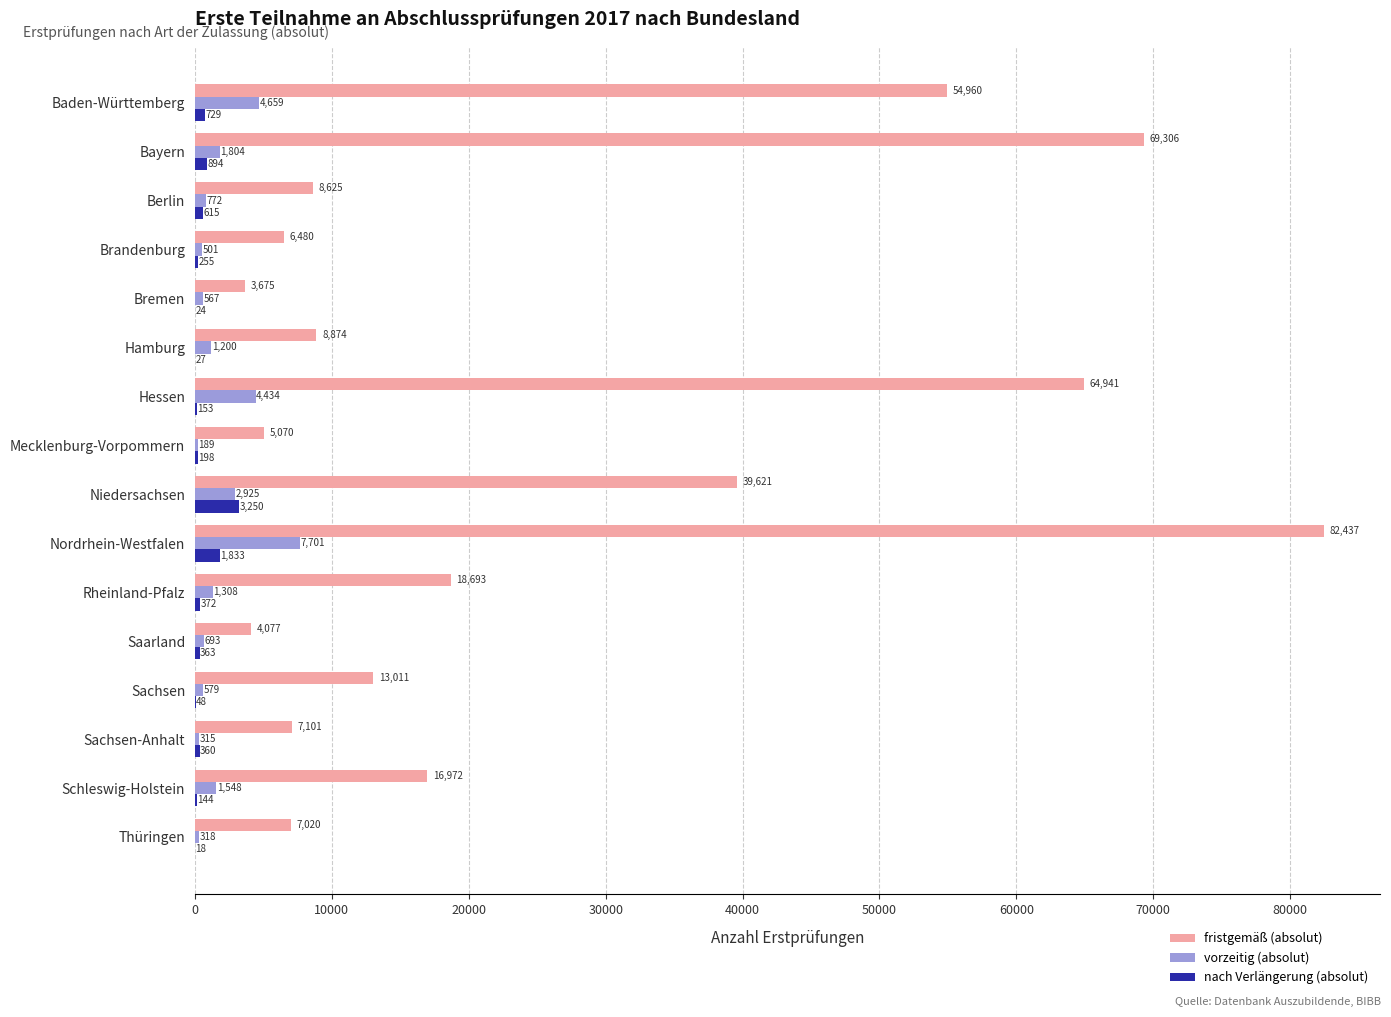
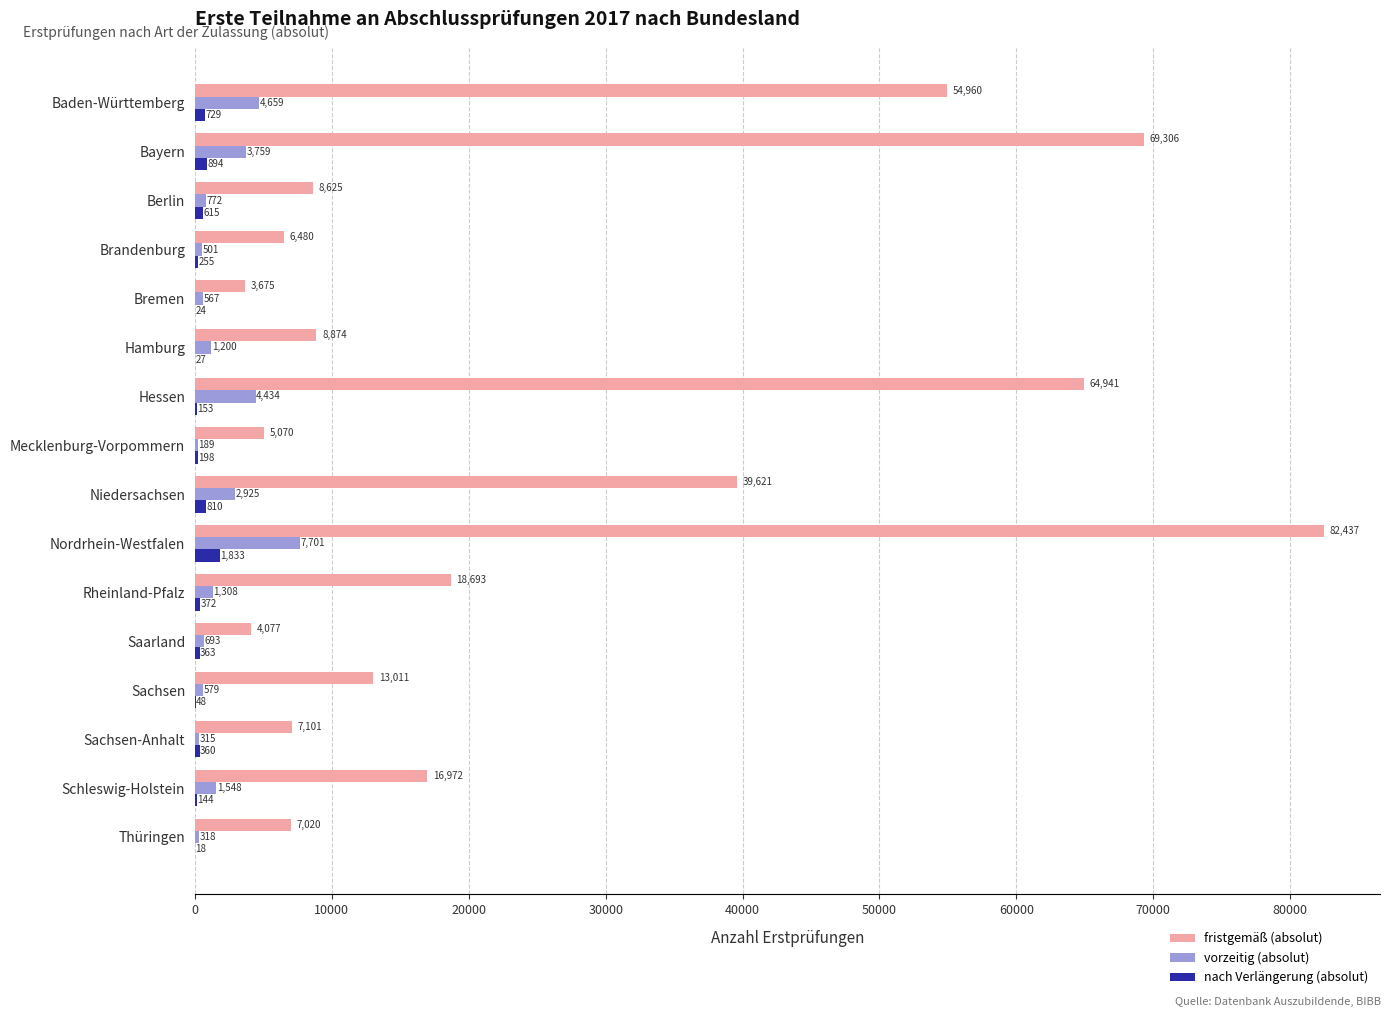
  {
    "fristgemäß (absolut)": {
      "Baden-Württemberg": "54,960",
      "Bayern": "69,306",
      "Berlin": "8,625",
      "Brandenburg": "6,480",
      "Bremen": "3,675",
      "Hamburg": "8,874",
      "Hessen": "64,941",
      "Mecklenburg-Vorpommern": "5,070",
      "Niedersachsen": "39,621",
      "Nordrhein-Westfalen": "82,437",
      "Rheinland-Pfalz": "18,693",
      "Saarland": "4,077",
      "Sachsen": "13,011",
      "Sachsen-Anhalt": "7,101",
      "Schleswig-Holstein": "16,972",
      "Thüringen": "7,020"
    },
    "vorzeitig (absolut)": {
      "Baden-Württemberg": "4,659",
-     "Bayern": "1,804",
+     "Bayern": "3,759",
      "Berlin": "772",
      "Brandenburg": "501",
      "Bremen": "567",
      "Hamburg": "1,200",
      "Hessen": "4,434",
      "Mecklenburg-Vorpommern": "189",
      "Niedersachsen": "2,925",
      "Nordrhein-Westfalen": "7,701",
      "Rheinland-Pfalz": "1,308",
      "Saarland": "693",
      "Sachsen": "579",
      "Sachsen-Anhalt": "315",
      "Schleswig-Holstein": "1,548",
      "Thüringen": "318"
    },
    "nach Verlängerung (absolut)": {
      "Baden-Württemberg": "729",
      "Bayern": "894",
      "Berlin": "615",
      "Brandenburg": "255",
      "Bremen": "24",
      "Hamburg": "27",
      "Hessen": "153",
      "Mecklenburg-Vorpommern": "198",
-     "Niedersachsen": "3,250",
+     "Niedersachsen": "810",
      "Nordrhein-Westfalen": "1,833",
      "Rheinland-Pfalz": "372",
      "Saarland": "363",
      "Sachsen": "48",
      "Sachsen-Anhalt": "360",
      "Schleswig-Holstein": "144",
      "Thüringen": "18"
    }
  }
